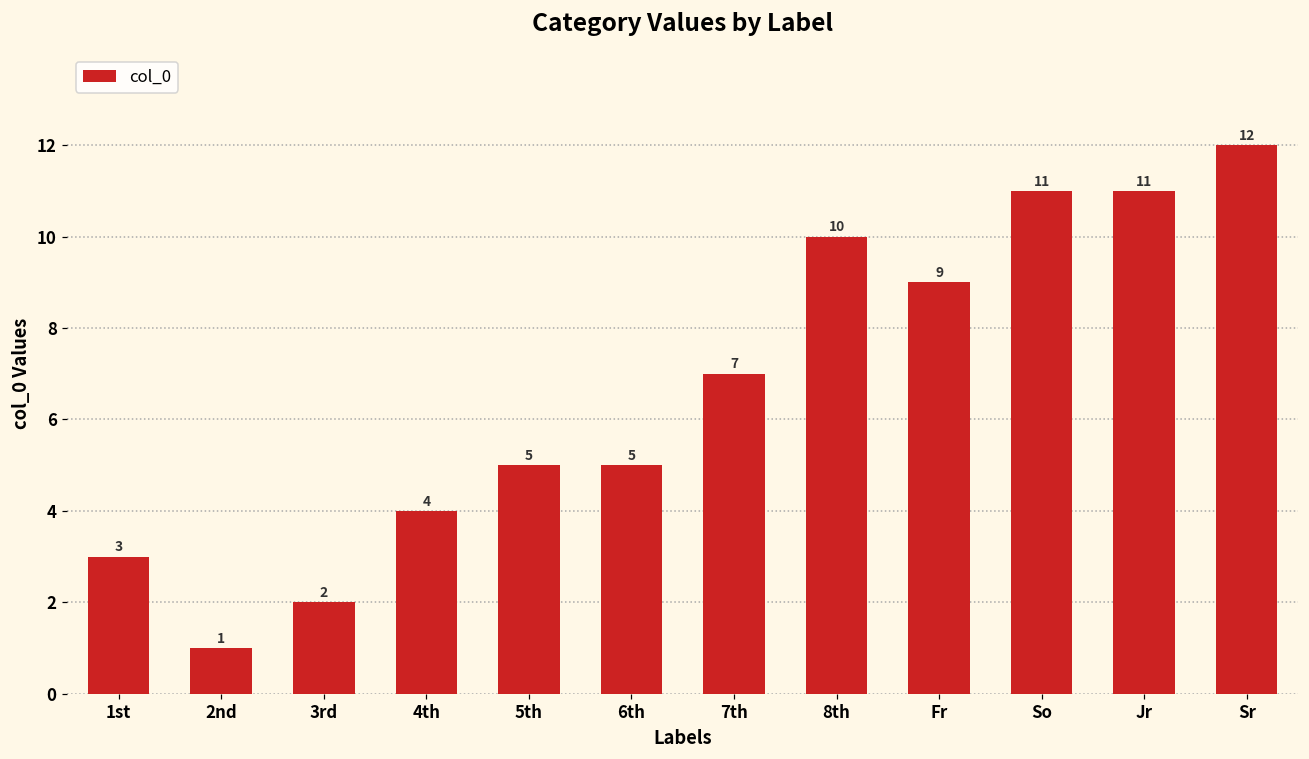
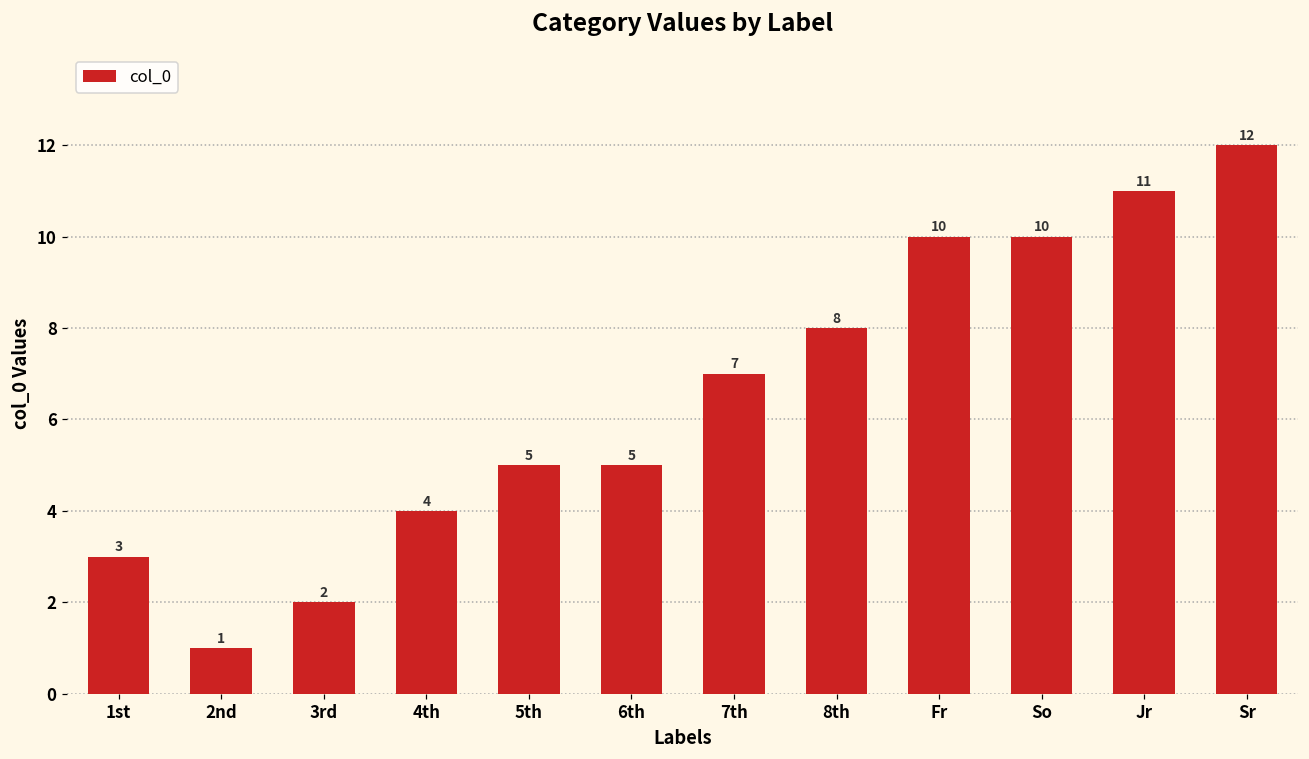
  {
    "1st": 3,
    "2nd": 1,
    "3rd": 2,
    "4th": 4,
    "5th": 5,
    "6th": 5,
    "7th": 7,
-   "8th": 10,
-   "Fr": 9,
-   "So": 11,
+   "8th": 8,
+   "Fr": 10,
+   "So": 10,
    "Jr": 11,
    "Sr": 12
  }
